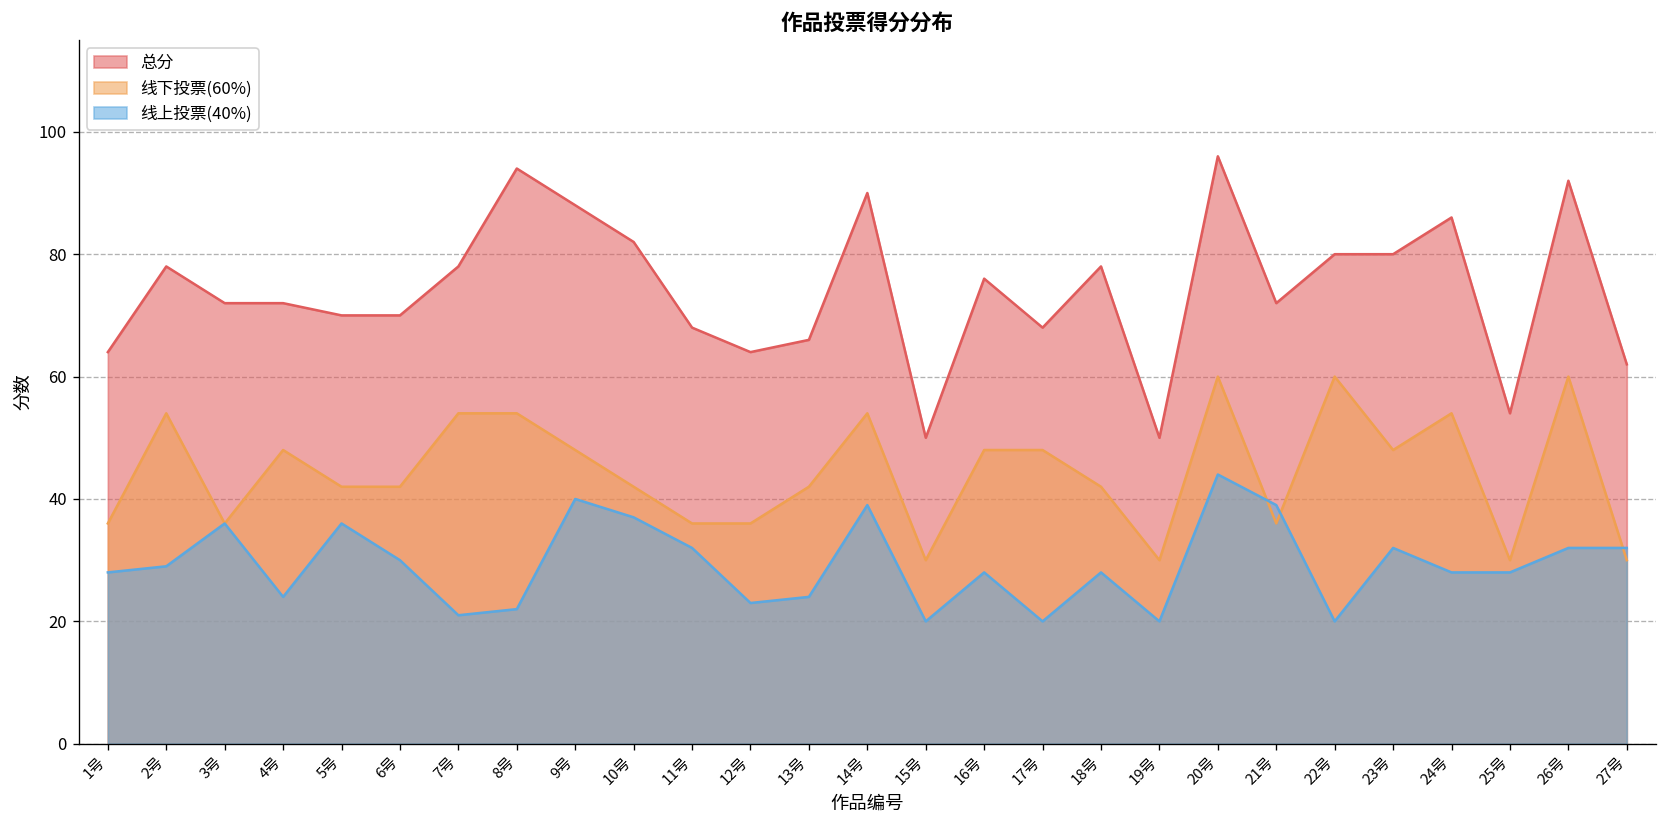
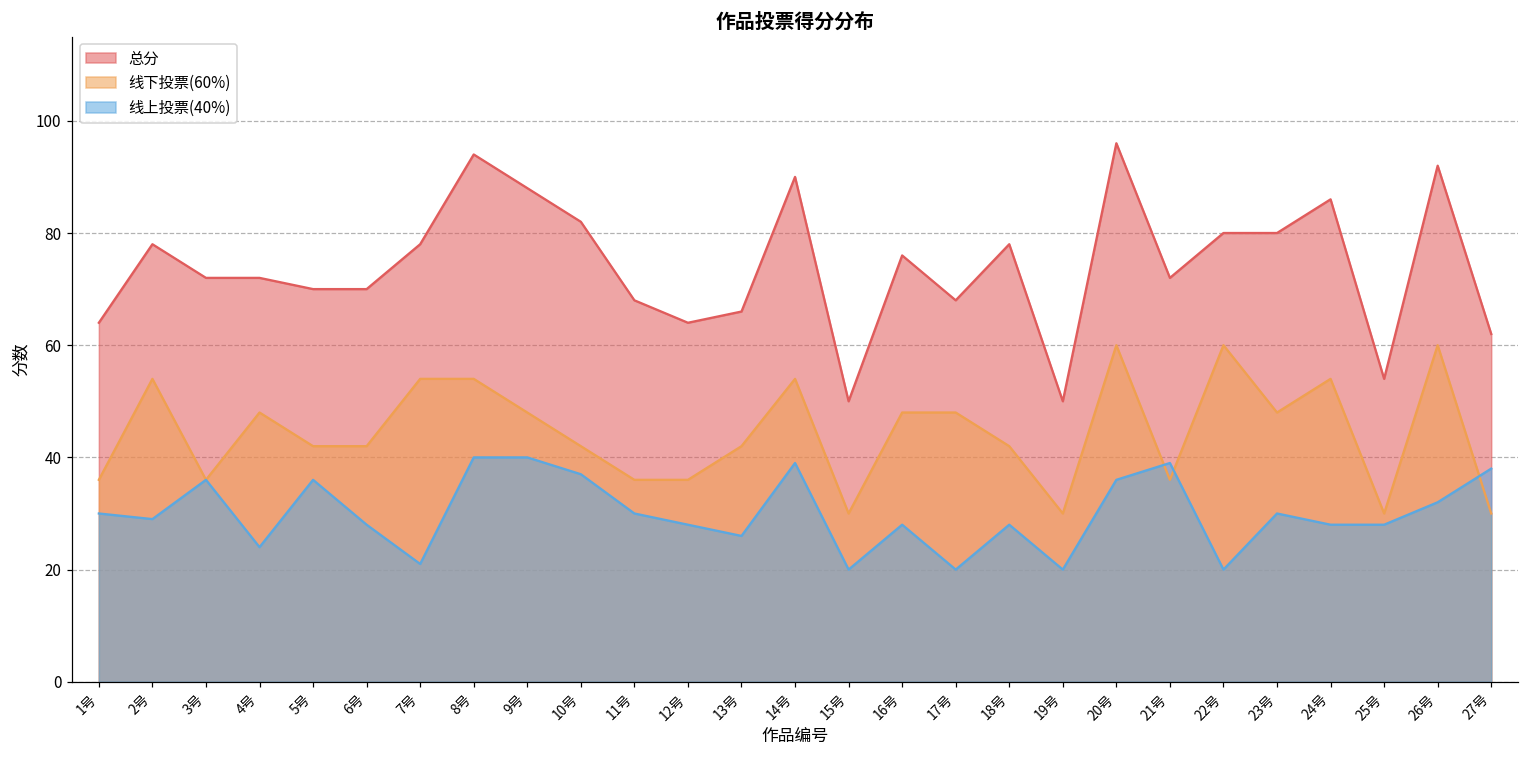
  {
    "线上投票(40%)": {
-     "1号": 28,
+     "1号": 30,
      "2号": 29,
      "4号": 24,
      "5号": 36,
-     "6号": 30,
+     "6号": 28,
      "7号": 21,
-     "8号": 22,
+     "8号": 40,
      "9号": 40,
      "10号": 37,
-     "11号": 32,
-     "12号": 23,
-     "13号": 24,
+     "11号": 30,
+     "12号": 28,
+     "13号": 26,
      "14号": 39,
      "15号": 20,
      "16号": 28,
      "17号": 20,
      "18号": 28,
      "19号": 20,
-     "20号": 44,
+     "20号": 36,
      "21号": 39,
      "22号": 20,
-     "23号": 32,
+     "23号": 30,
      "24号": 28,
      "25号": 28,
      "26号": 32,
-     "27号": 32
+     "27号": 38
    }
  }
